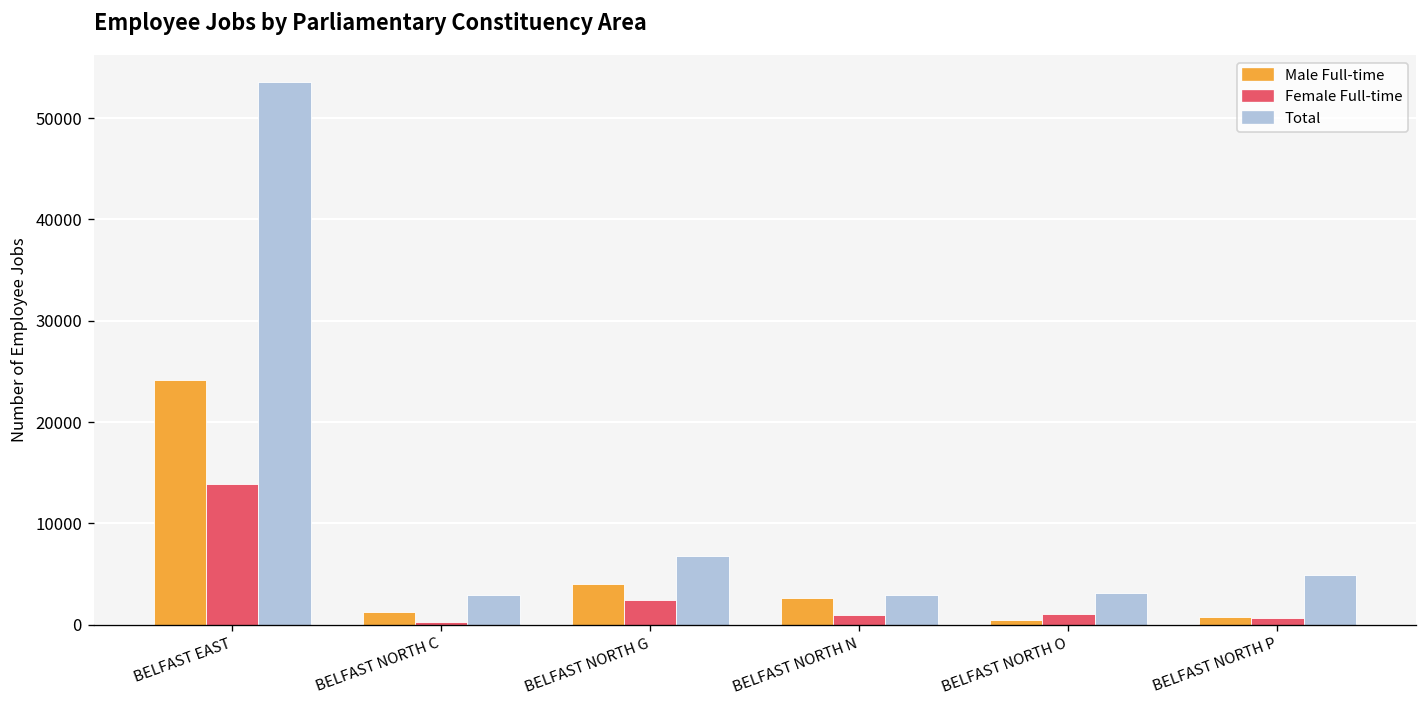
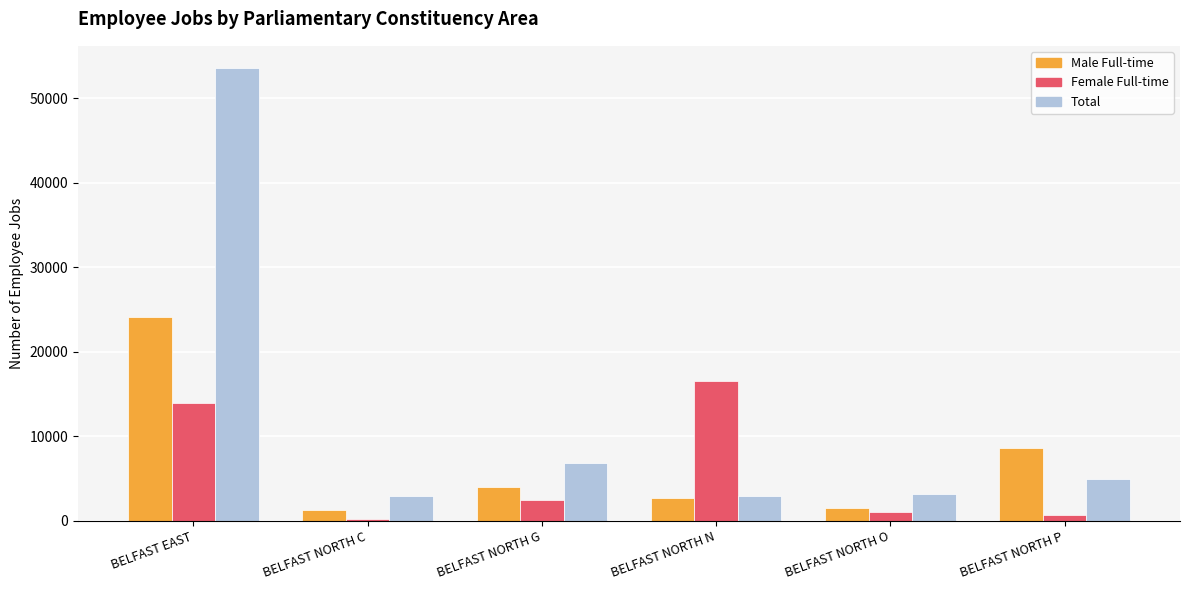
  {
    "Male Full-time": {
      "BELFAST EAST": 24000,
      "BELFAST NORTH C": 1000,
      "BELFAST NORTH G": 4000,
      "BELFAST NORTH N": 3000,
-     "BELFAST NORTH O": 500,
-     "BELFAST NORTH P": 1000
+     "BELFAST NORTH O": 1500,
+     "BELFAST NORTH P": 9000
    },
    "Female Full-time": {
      "BELFAST EAST": 14000,
      "BELFAST NORTH G": 2000,
-     "BELFAST NORTH N": 1000,
+     "BELFAST NORTH N": 17000,
      "BELFAST NORTH O": 1000,
      "BELFAST NORTH P": 1000
    },
    "Total": {
      "BELFAST EAST": 54000,
      "BELFAST NORTH C": 3000,
      "BELFAST NORTH G": 7000,
      "BELFAST NORTH N": 3000,
      "BELFAST NORTH O": 3000,
      "BELFAST NORTH P": 5000
    }
  }
